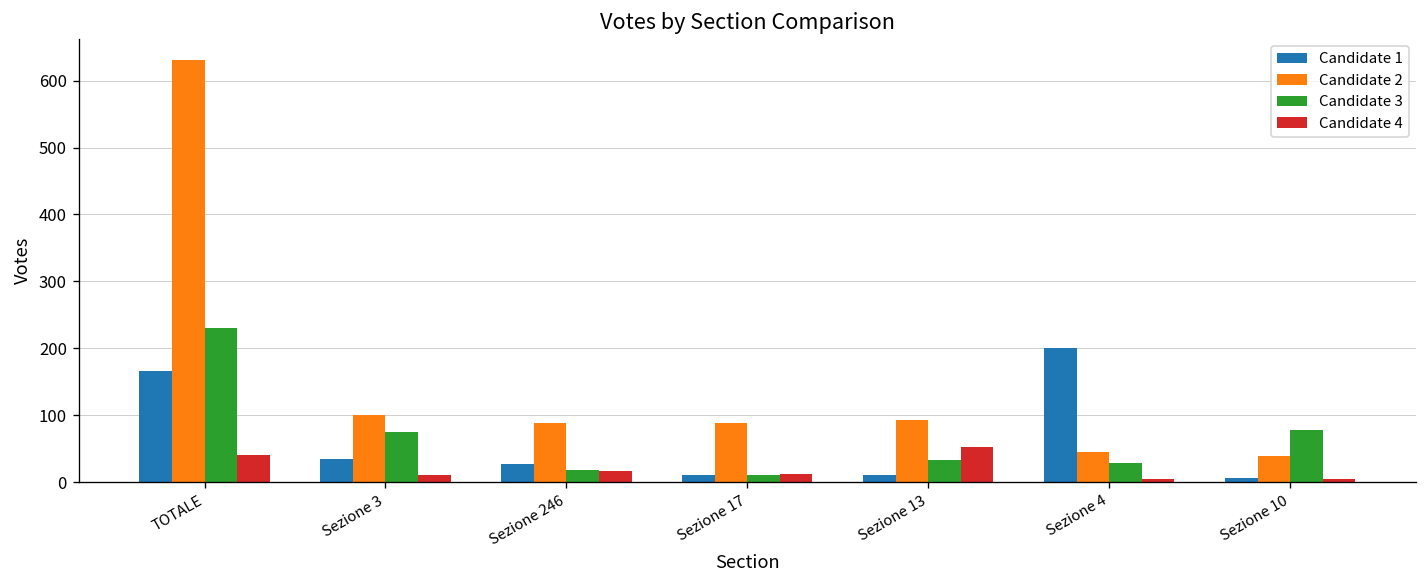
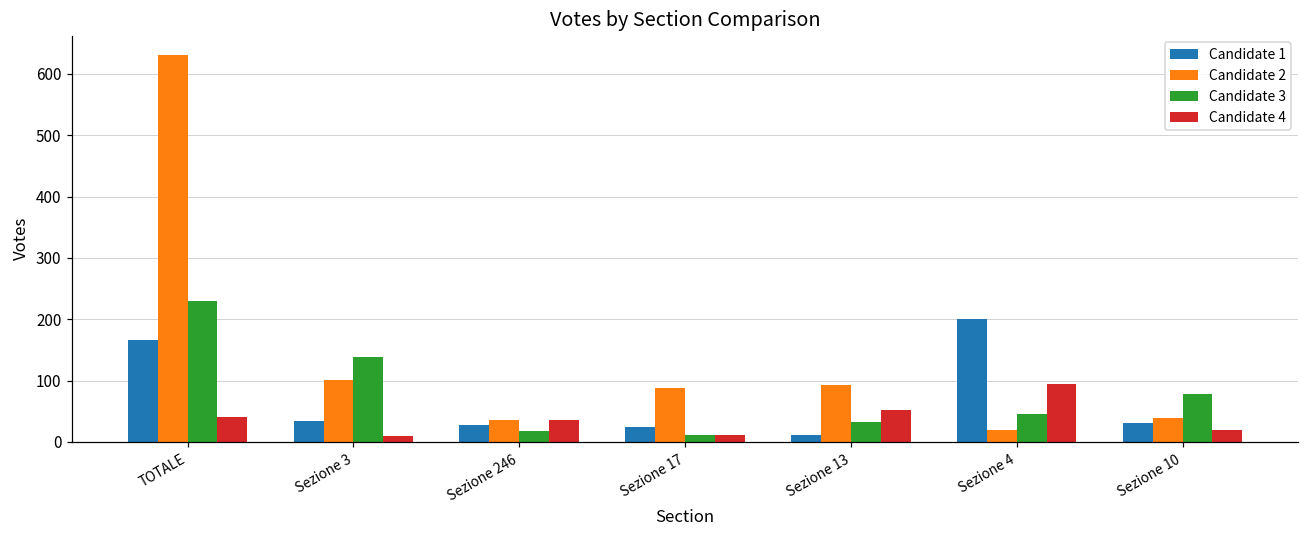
  {
    "Candidate 1": {
      "TOTALE": 170,
      "Sezione 3": 30,
      "Sezione 246": 30,
-     "Sezione 17": 10,
+     "Sezione 17": 30,
      "Sezione 13": 10,
      "Sezione 4": 200,
-     "Sezione 10": 10
+     "Sezione 10": 30
    },
    "Candidate 2": {
      "TOTALE": 630,
      "Sezione 3": 100,
-     "Sezione 246": 90,
+     "Sezione 246": 40,
      "Sezione 17": 90,
      "Sezione 13": 90,
-     "Sezione 4": 50,
+     "Sezione 4": 20,
      "Sezione 10": 40
    },
    "Candidate 3": {
      "TOTALE": 230,
-     "Sezione 3": 80,
+     "Sezione 3": 140,
      "Sezione 246": 20,
      "Sezione 17": 10,
      "Sezione 13": 30,
-     "Sezione 4": 30,
+     "Sezione 4": 50,
      "Sezione 10": 80
    },
    "Candidate 4": {
      "TOTALE": 40,
      "Sezione 3": 10,
-     "Sezione 246": 20,
+     "Sezione 246": 40,
      "Sezione 17": 10,
      "Sezione 13": 50,
-     "Sezione 4": 10,
-     "Sezione 10": 0
+     "Sezione 4": 100,
+     "Sezione 10": 20
    }
  }
